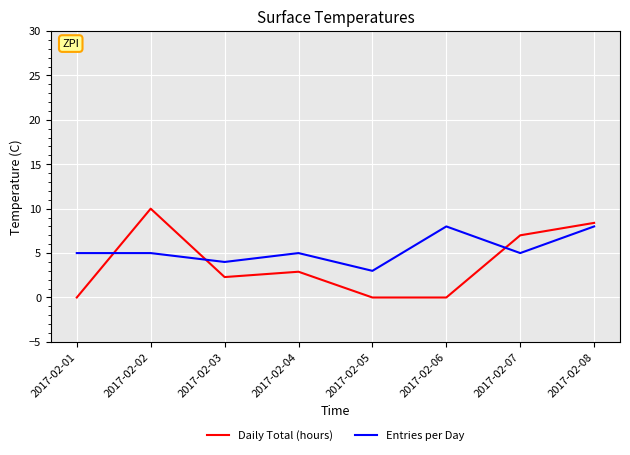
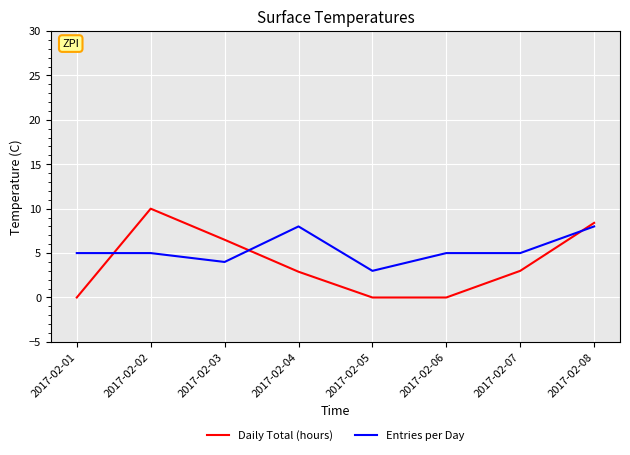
  {
    "Daily Total (hours)": {
      "2017-02-01": 0,
      "2017-02-02": 10,
-     "2017-02-03": 2,
+     "2017-02-03": 7,
      "2017-02-04": 3,
      "2017-02-05": 0,
      "2017-02-06": 0,
-     "2017-02-07": 7,
+     "2017-02-07": 3,
      "2017-02-08": 8
    },
    "Entries per Day": {
      "2017-02-01": 5,
      "2017-02-02": 5,
      "2017-02-03": 4,
-     "2017-02-04": 5,
+     "2017-02-04": 8,
      "2017-02-05": 3,
-     "2017-02-06": 8,
+     "2017-02-06": 5,
      "2017-02-07": 5,
      "2017-02-08": 8
    }
  }
